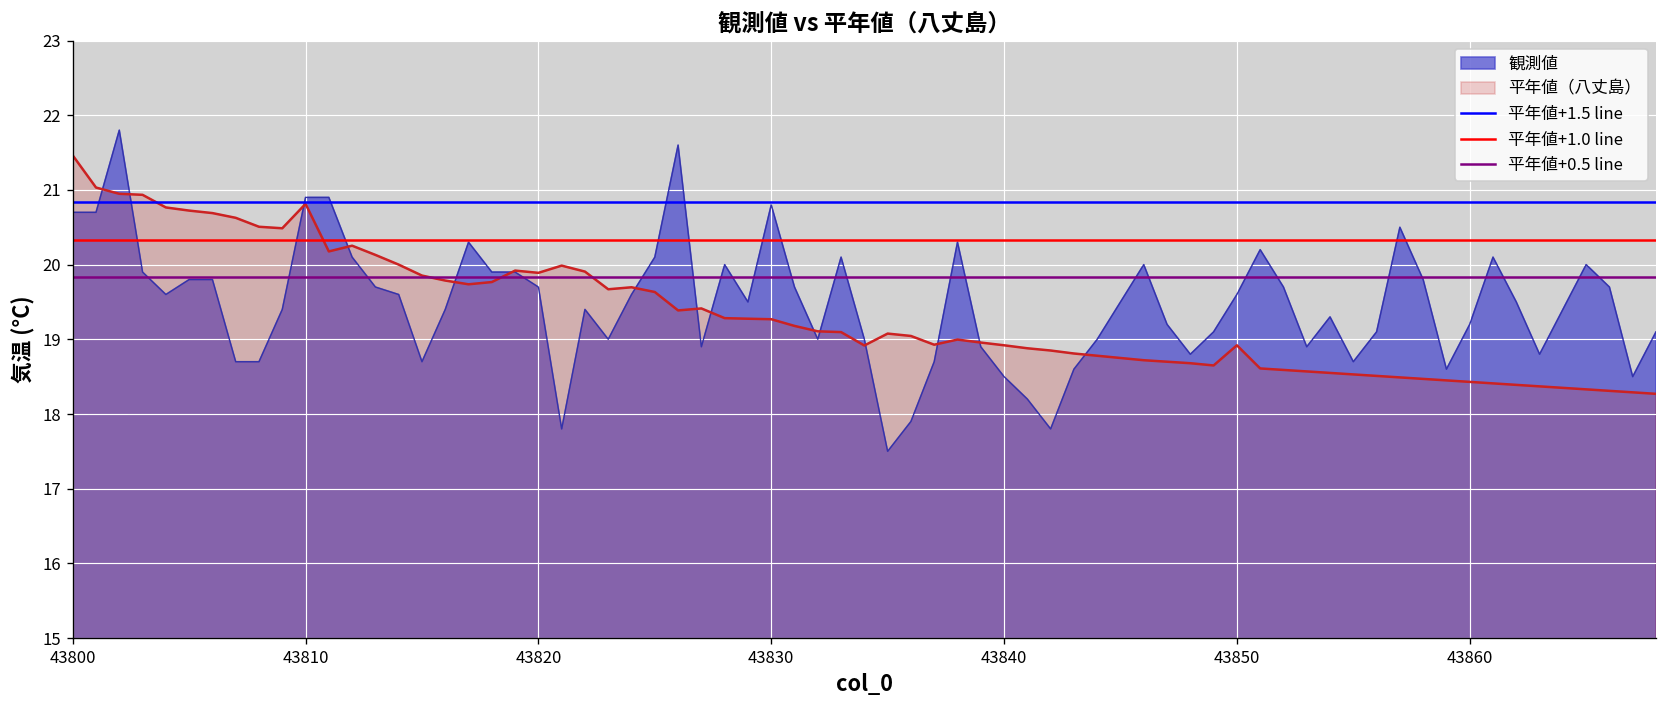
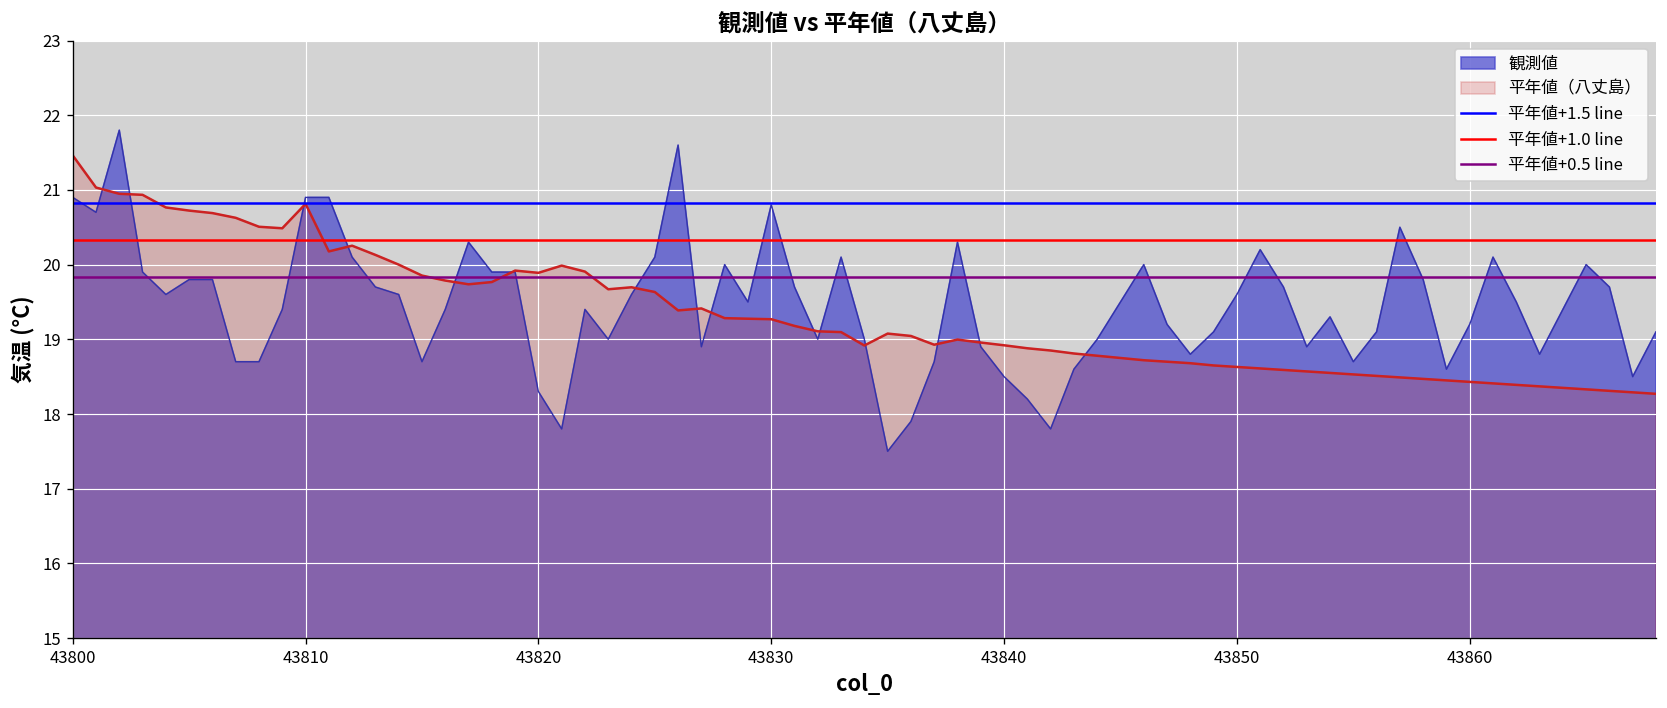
  {
    "観測値": {
-     "43800": 20.7,
+     "43800": 20.9,
      "43810": 20.9,
-     "43820": 19.7,
+     "43820": 18.3,
      "43830": 20.8,
      "43840": 18.5,
      "43850": 19.6,
      "43860": 19.2
    },
    "平年値（八丈島）": {
      "43800": 21.5,
      "43810": 20.8,
      "43820": 19.9,
      "43830": 19.3,
      "43840": 18.9,
-     "43850": 18.9,
+     "43850": 18.6,
      "43860": 18.4
    }
  }
